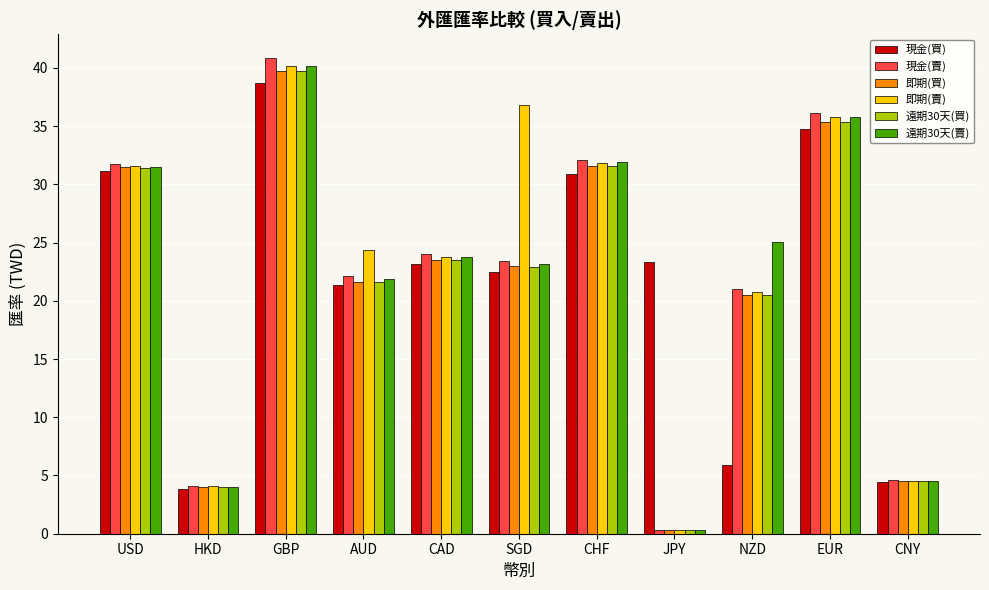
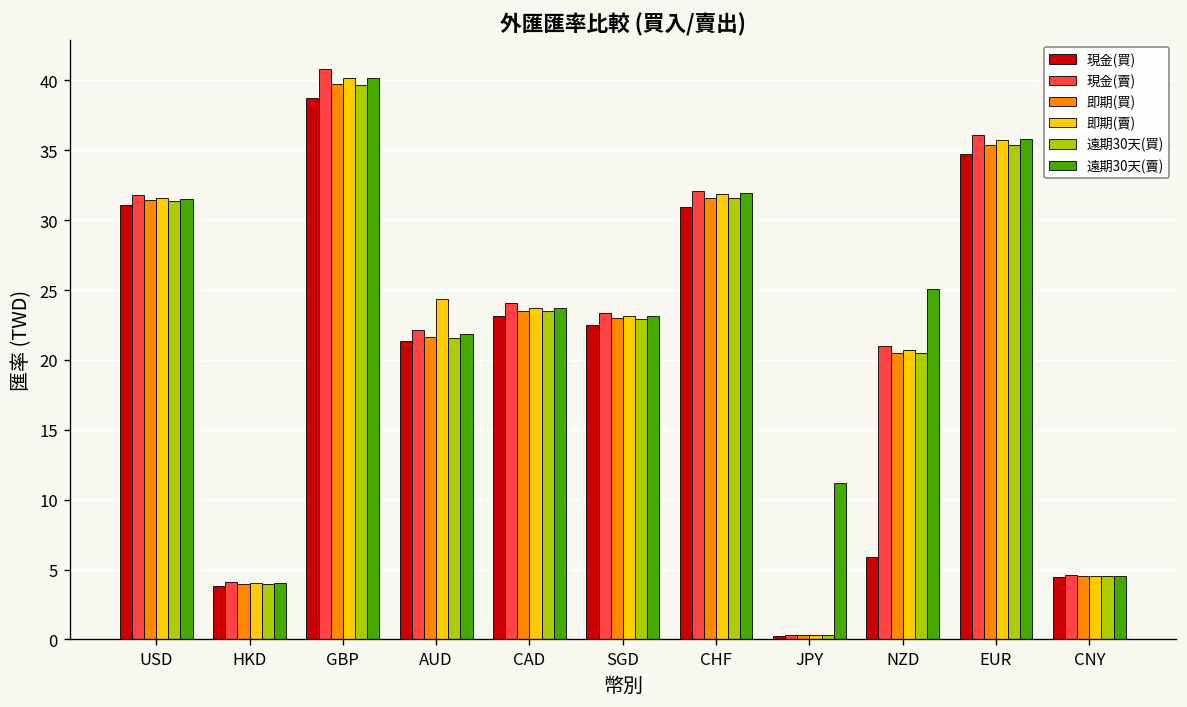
  {
    "現金(買)": {
      "USD": 31.1,
      "HKD": 3.9,
      "GBP": 38.7,
      "AUD": 21.4,
      "CAD": 23.1,
      "SGD": 22.5,
      "CHF": 30.9,
-     "JPY": 23.3,
+     "JPY": 0.3,
      "NZD": 5.9,
      "EUR": 34.8,
      "CNY": 4.4
    },
    "現金(賣)": {
      "USD": 31.8,
      "HKD": 4.1,
      "GBP": 40.8,
      "AUD": 22.1,
      "CAD": 24.0,
      "SGD": 23.4,
      "CHF": 32.1,
      "JPY": 0.3,
      "NZD": 21.0,
      "EUR": 36.1,
      "CNY": 4.6
    },
    "即期(買)": {
      "USD": 31.5,
      "HKD": 4.0,
      "GBP": 39.7,
      "AUD": 21.6,
      "CAD": 23.5,
      "SGD": 23.0,
      "CHF": 31.6,
      "JPY": 0.3,
      "NZD": 20.5,
      "EUR": 35.4,
      "CNY": 4.5
    },
    "即期(賣)": {
      "USD": 31.6,
      "HKD": 4.1,
      "GBP": 40.1,
      "AUD": 24.4,
      "CAD": 23.7,
-     "SGD": 36.8,
+     "SGD": 23.2,
      "CHF": 31.9,
      "JPY": 0.3,
      "NZD": 20.7,
      "EUR": 35.8,
      "CNY": 4.6
    },
    "遠期30天(買)": {
      "USD": 31.4,
      "HKD": 4.0,
      "GBP": 39.7,
      "AUD": 21.6,
      "CAD": 23.5,
      "SGD": 22.9,
      "CHF": 31.6,
      "JPY": 0.3,
      "NZD": 20.5,
      "EUR": 35.4,
      "CNY": 4.5
    },
    "遠期30天(賣)": {
      "USD": 31.5,
      "HKD": 4.1,
      "GBP": 40.2,
      "AUD": 21.9,
      "CAD": 23.7,
      "SGD": 23.1,
      "CHF": 31.9,
-     "JPY": 0.3,
+     "JPY": 11.2,
      "NZD": 25.1,
      "EUR": 35.8,
      "CNY": 4.6
    }
  }
